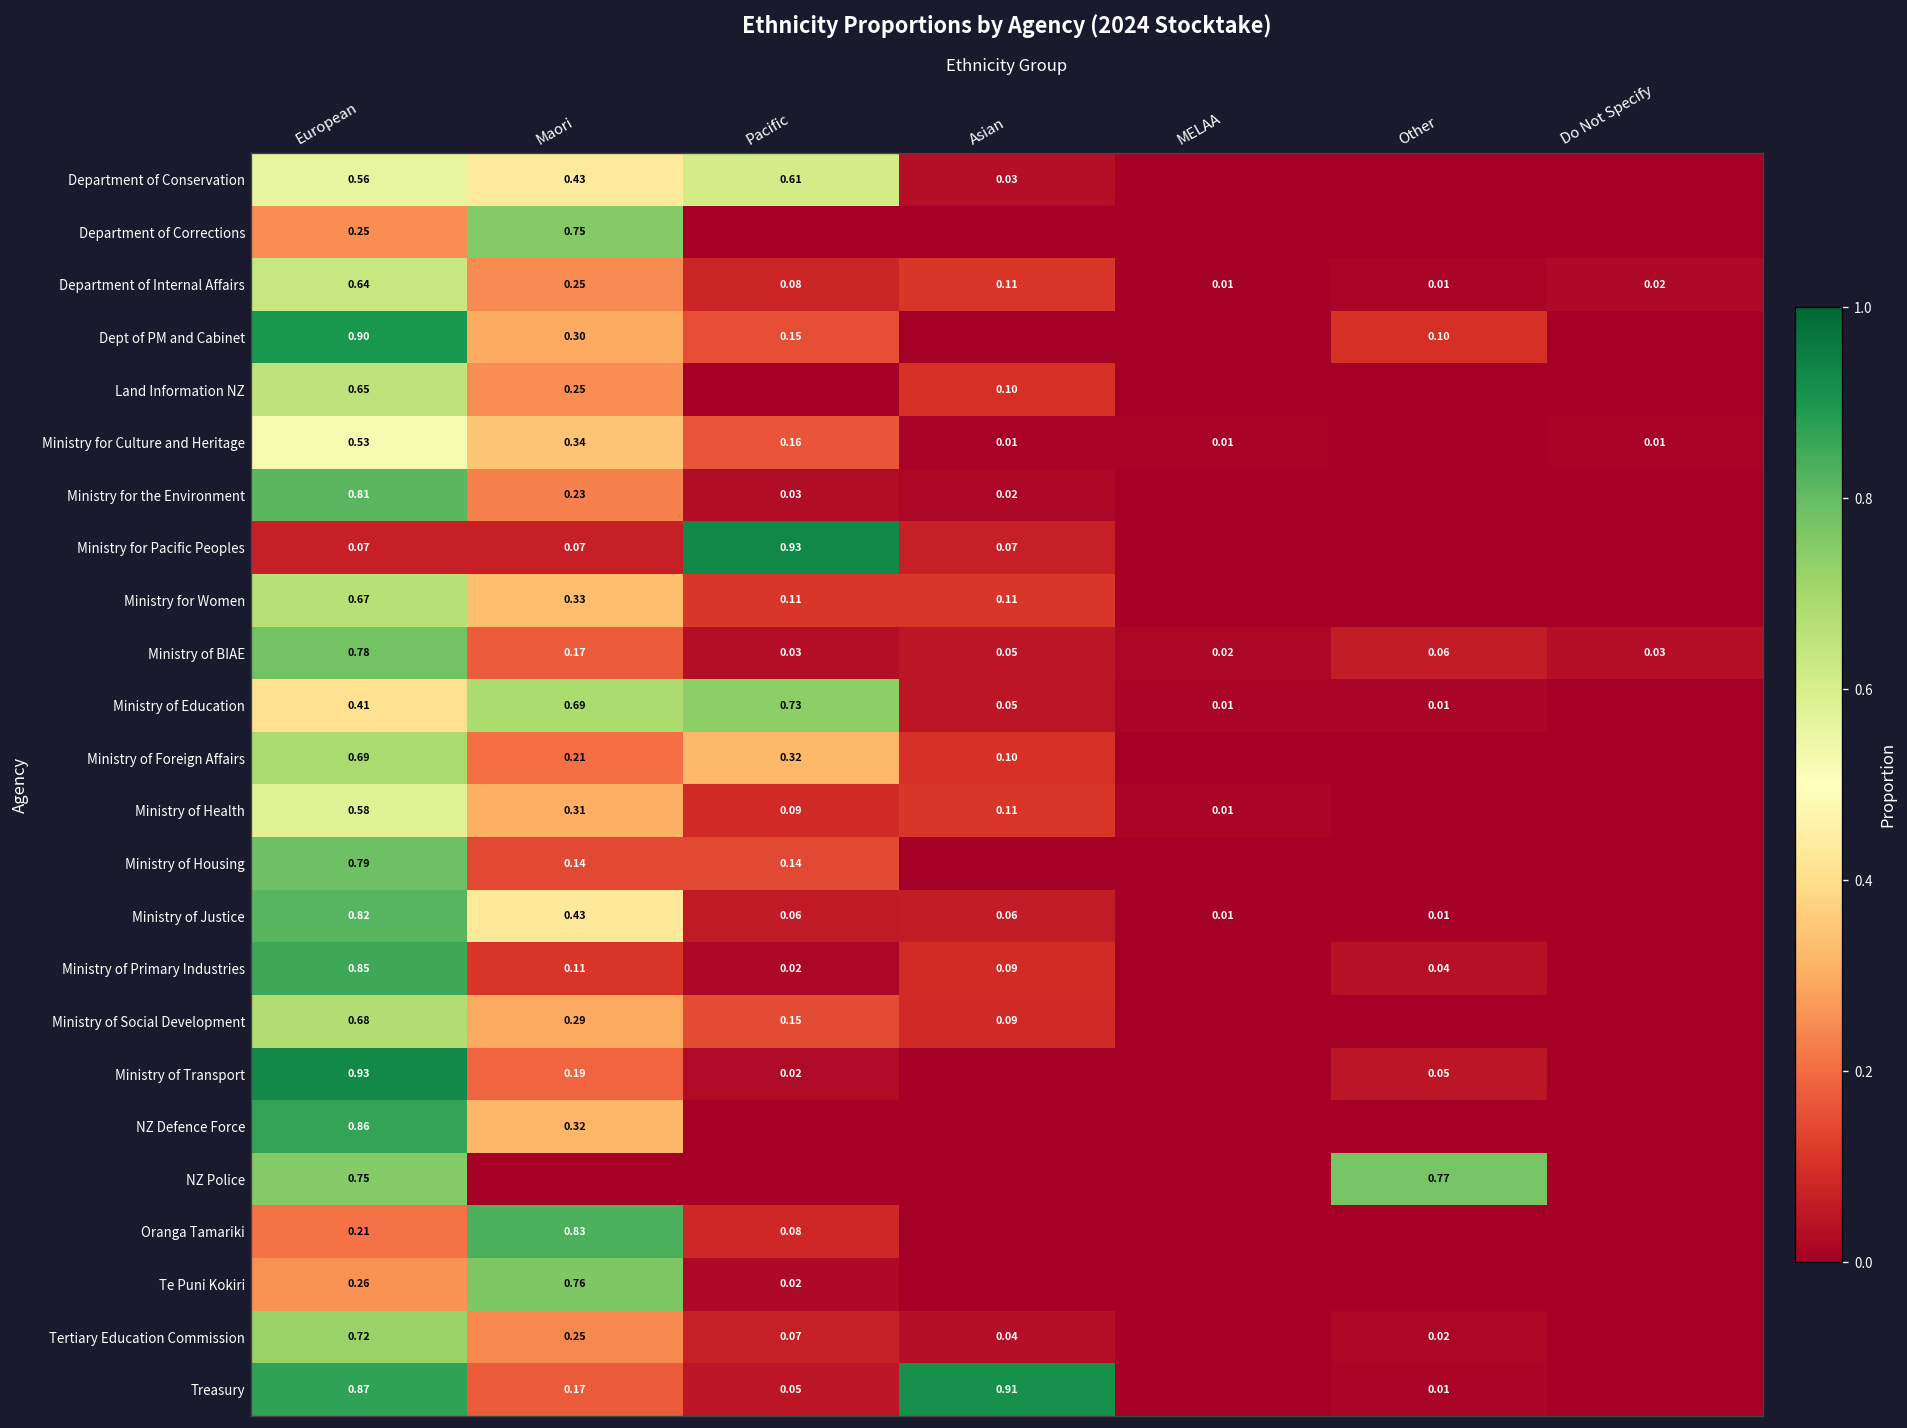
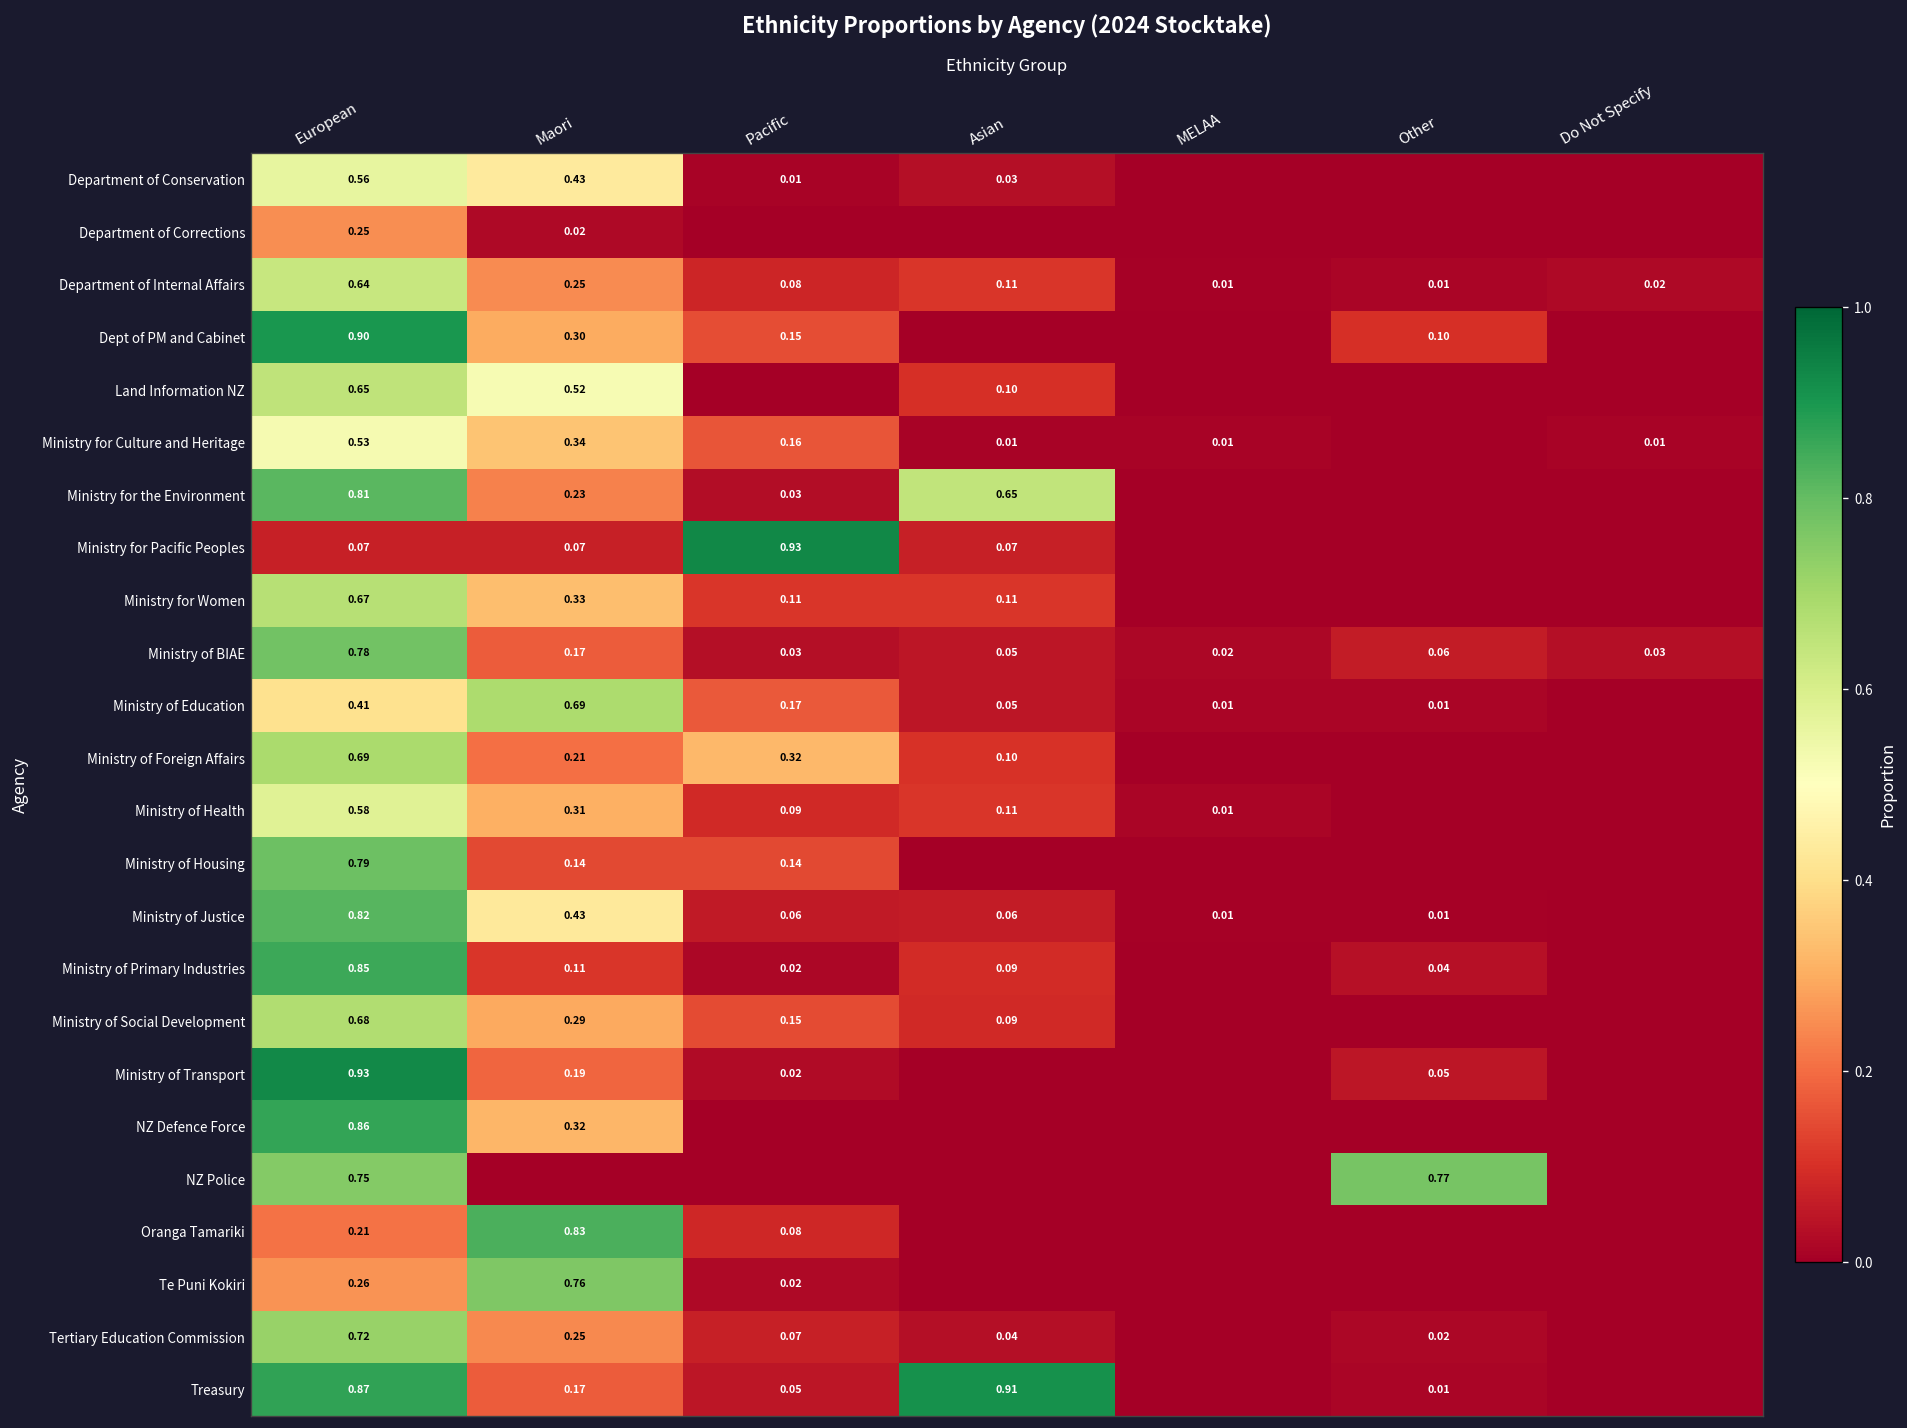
  {
    "Department of Conservation": {
      "European": 0.56,
      "Maori": 0.43,
-     "Pacific": 0.61,
+     "Pacific": 0.01,
      "Asian": 0.03
    },
    "Department of Corrections": {
      "European": 0.25,
-     "Maori": 0.75
+     "Maori": 0.02
    },
    "Department of Internal Affairs": {
      "European": 0.64,
      "Maori": 0.25,
      "Pacific": 0.08,
      "Asian": 0.11,
      "MELAA": 0.01,
      "Other": 0.01,
      "Do Not Specify": 0.02
    },
    "Dept of PM and Cabinet": {
      "European": 0.90,
      "Maori": 0.30,
      "Pacific": 0.15,
      "Other": 0.10
    },
    "Land Information NZ": {
      "European": 0.65,
-     "Maori": 0.25,
+     "Maori": 0.52,
      "Asian": 0.10
    },
    "Ministry for Culture and Heritage": {
      "European": 0.53,
      "Maori": 0.34,
      "Pacific": 0.16,
      "Asian": 0.01,
      "MELAA": 0.01,
      "Do Not Specify": 0.01
    },
    "Ministry for the Environment": {
      "European": 0.81,
      "Maori": 0.23,
      "Pacific": 0.03,
-     "Asian": 0.02
+     "Asian": 0.65
    },
    "Ministry for Pacific Peoples": {
      "European": 0.07,
      "Maori": 0.07,
      "Pacific": 0.93,
      "Asian": 0.07
    },
    "Ministry for Women": {
      "European": 0.67,
      "Maori": 0.33,
      "Pacific": 0.11,
      "Asian": 0.11
    },
    "Ministry of BIAE": {
      "European": 0.78,
      "Maori": 0.17,
      "Pacific": 0.03,
      "Asian": 0.05,
      "MELAA": 0.02,
      "Other": 0.06,
      "Do Not Specify": 0.03
    },
    "Ministry of Education": {
      "European": 0.41,
      "Maori": 0.69,
-     "Pacific": 0.73,
+     "Pacific": 0.17,
      "Asian": 0.05,
      "MELAA": 0.01,
      "Other": 0.01
    },
    "Ministry of Foreign Affairs": {
      "European": 0.69,
      "Maori": 0.21,
      "Pacific": 0.32,
      "Asian": 0.10
    },
    "Ministry of Health": {
      "European": 0.58,
      "Maori": 0.31,
      "Pacific": 0.09,
      "Asian": 0.11,
      "MELAA": 0.01
    },
    "Ministry of Housing": {
      "European": 0.79,
      "Maori": 0.14,
      "Pacific": 0.14
    },
    "Ministry of Justice": {
      "European": 0.82,
      "Maori": 0.43,
      "Pacific": 0.06,
      "Asian": 0.06,
      "MELAA": 0.01,
      "Other": 0.01
    },
    "Ministry of Primary Industries": {
      "European": 0.85,
      "Maori": 0.11,
      "Pacific": 0.02,
      "Asian": 0.09,
      "Other": 0.04
    },
    "Ministry of Social Development": {
      "European": 0.68,
      "Maori": 0.29,
      "Pacific": 0.15,
      "Asian": 0.09
    },
    "Ministry of Transport": {
      "European": 0.93,
      "Maori": 0.19,
      "Pacific": 0.02,
      "Other": 0.05
    },
    "NZ Defence Force": {
      "European": 0.86,
      "Maori": 0.32
    },
    "NZ Police": {
      "European": 0.75,
      "Other": 0.77
    },
    "Oranga Tamariki": {
      "European": 0.21,
      "Maori": 0.83,
      "Pacific": 0.08
    },
    "Te Puni Kokiri": {
      "European": 0.26,
      "Maori": 0.76,
      "Pacific": 0.02
    },
    "Tertiary Education Commission": {
      "European": 0.72,
      "Maori": 0.25,
      "Pacific": 0.07,
      "Asian": 0.04,
      "Other": 0.02
    },
    "Treasury": {
      "European": 0.87,
      "Maori": 0.17,
      "Pacific": 0.05,
      "Asian": 0.91,
      "Other": 0.01
    }
  }
